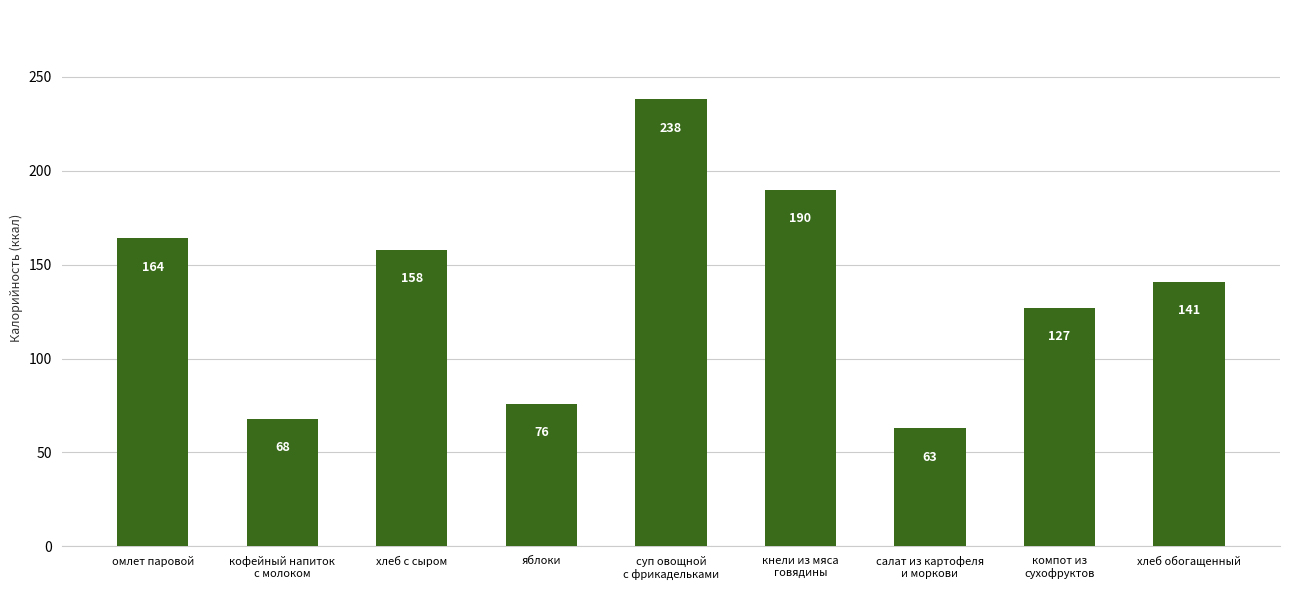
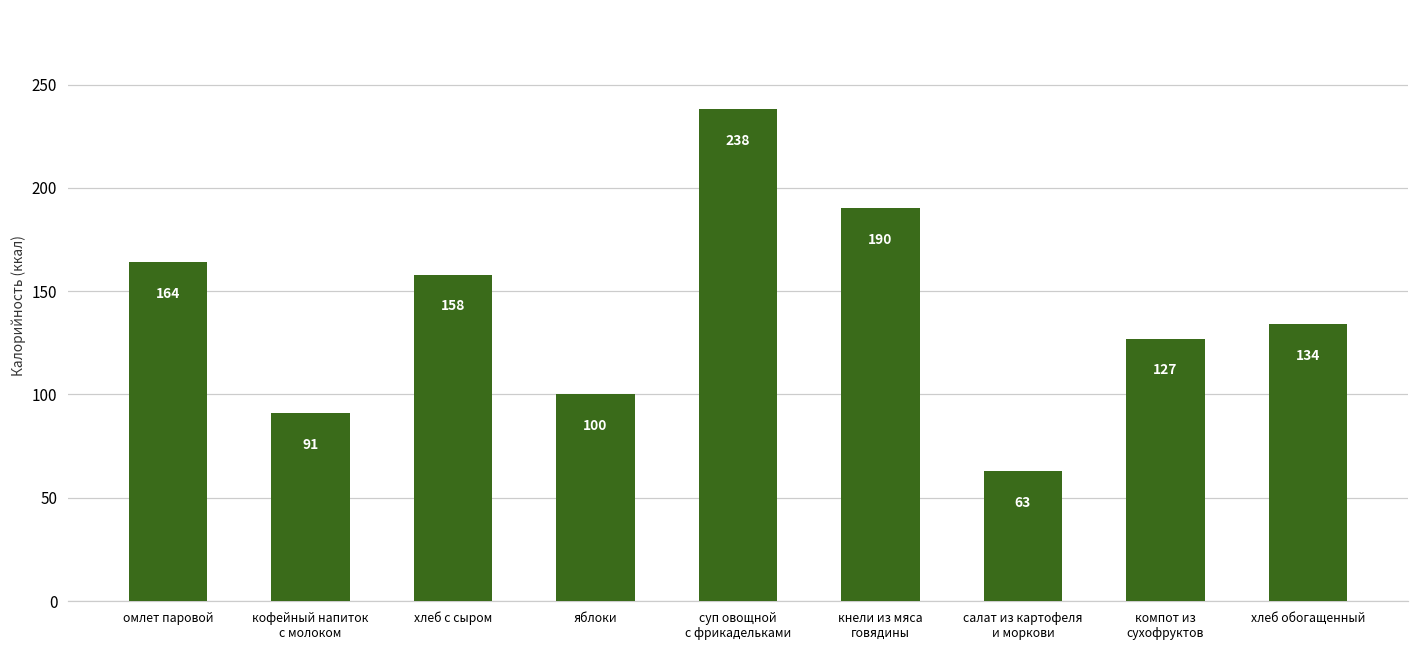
  {
    "омлет паровой": 164,
-   "кофейный напиток с молоком": 68,
+   "кофейный напиток с молоком": 91,
    "хлеб с сыром": 158,
-   "яблоки": 76,
+   "яблоки": 100,
    "суп овощной с фрикадельками": 238,
    "кнели из мяса говядины": 190,
    "салат из картофеля и моркови": 63,
    "компот из сухофруктов": 127,
-   "хлеб обогащенный": 141
+   "хлеб обогащенный": 134
  }
